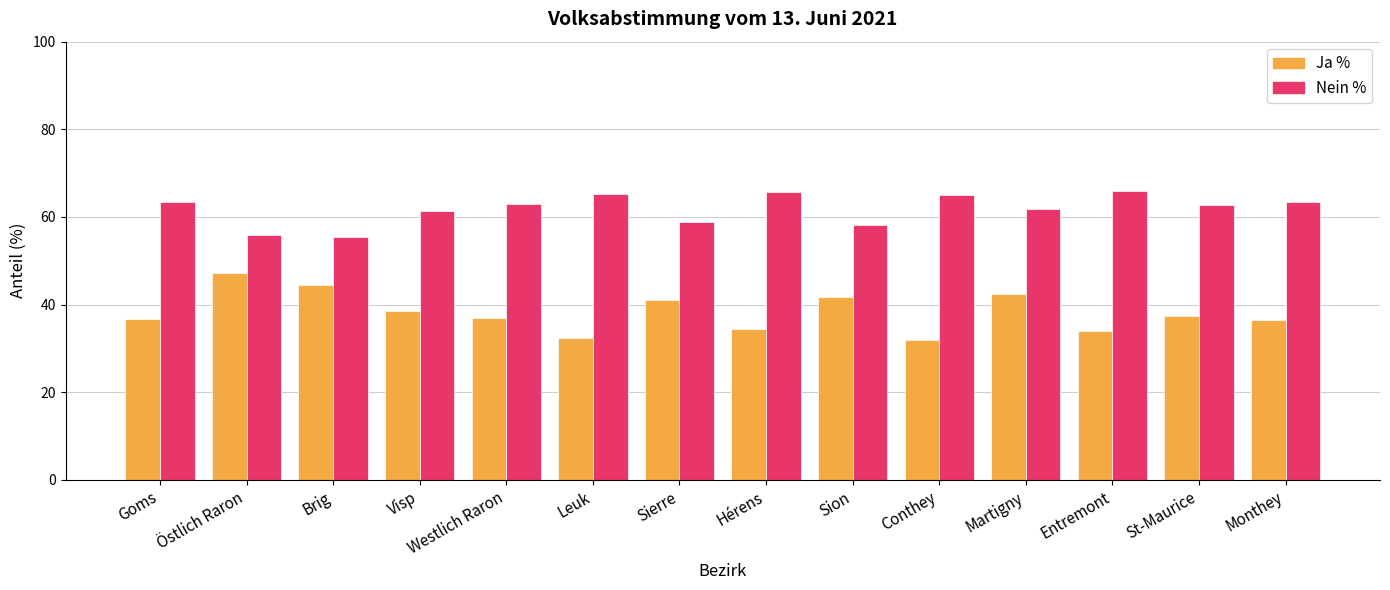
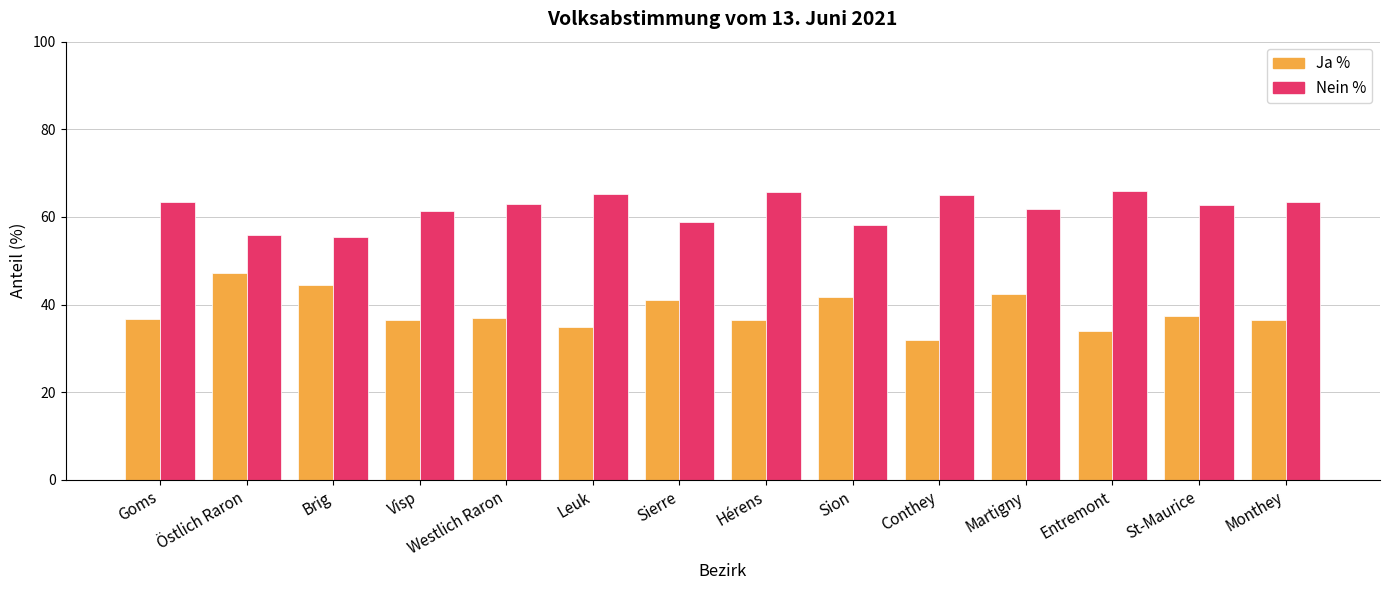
  {
    "Ja %": {
      "Goms": 37,
      "Östlich Raron": 47,
      "Brig": 45,
-     "Visp": 39,
+     "Visp": 36,
      "Westlich Raron": 37,
-     "Leuk": 32,
+     "Leuk": 35,
      "Sierre": 41,
-     "Hérens": 34,
+     "Hérens": 36,
      "Sion": 42,
      "Conthey": 32,
      "Martigny": 42,
      "Entremont": 34,
      "St-Maurice": 37,
      "Monthey": 37
    },
    "Nein %": {
      "Goms": 63,
      "Östlich Raron": 56,
      "Brig": 55,
      "Visp": 61,
      "Westlich Raron": 63,
      "Leuk": 65,
      "Sierre": 59,
      "Hérens": 66,
      "Sion": 58,
      "Conthey": 65,
      "Martigny": 62,
      "Entremont": 66,
      "St-Maurice": 63,
      "Monthey": 63
    }
  }
